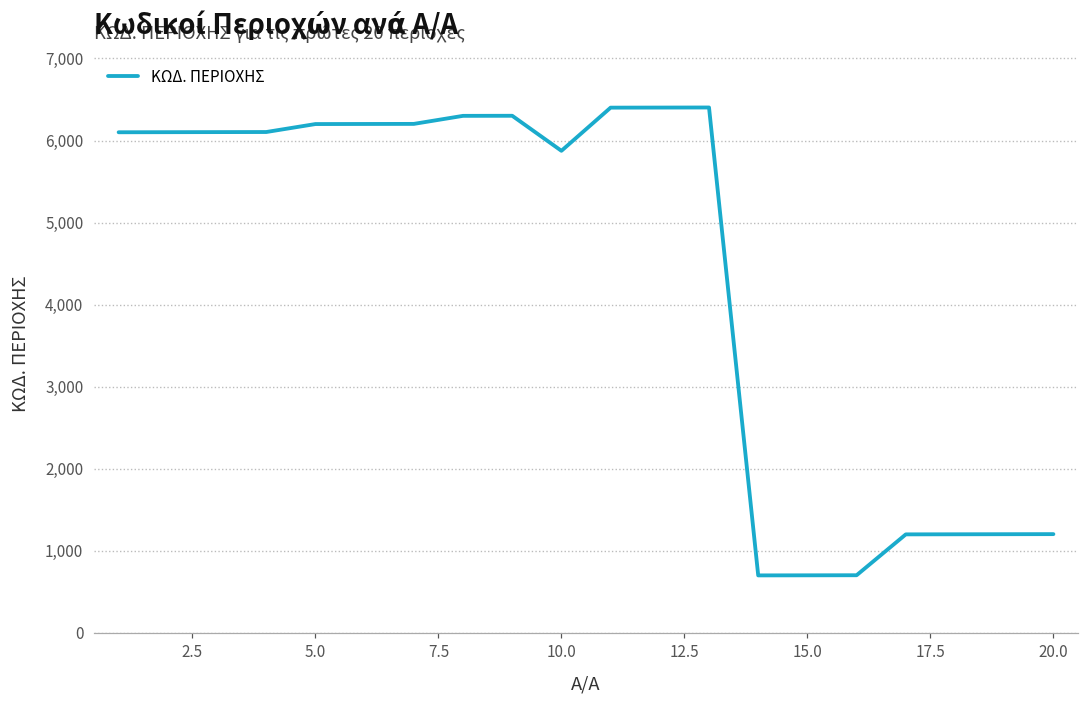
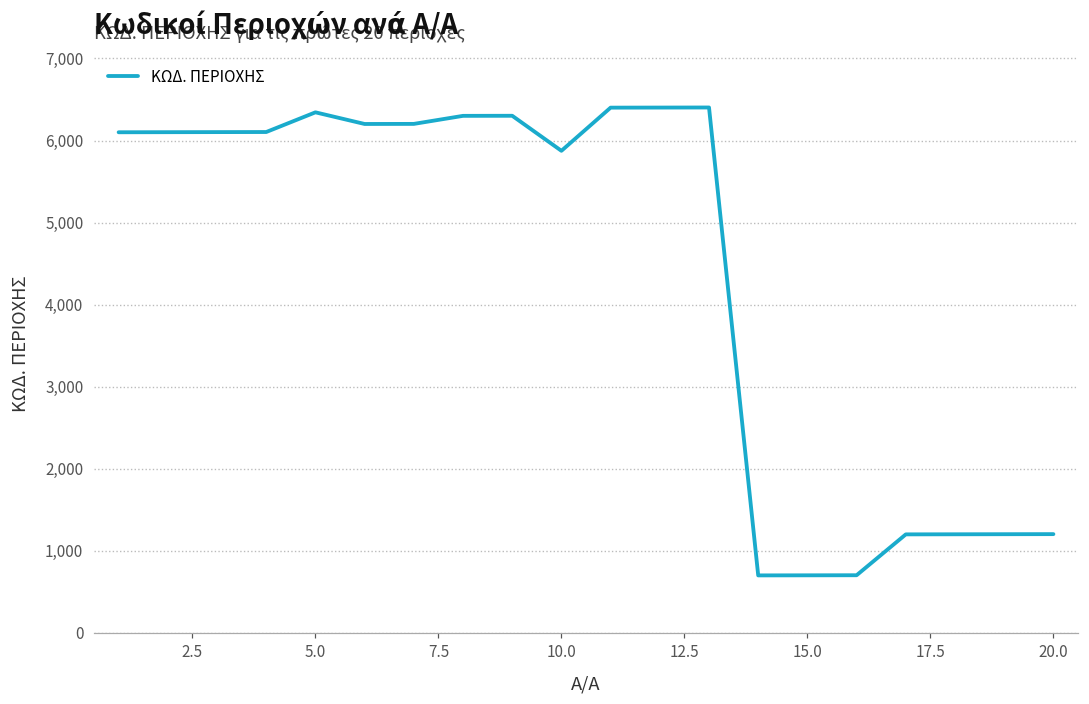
  {
-   "5.0": "6,200",
+   "5.0": "6,300",
    "10.0": "5,900",
    "15.0": "700",
    "20.0": "1,200"
  }
